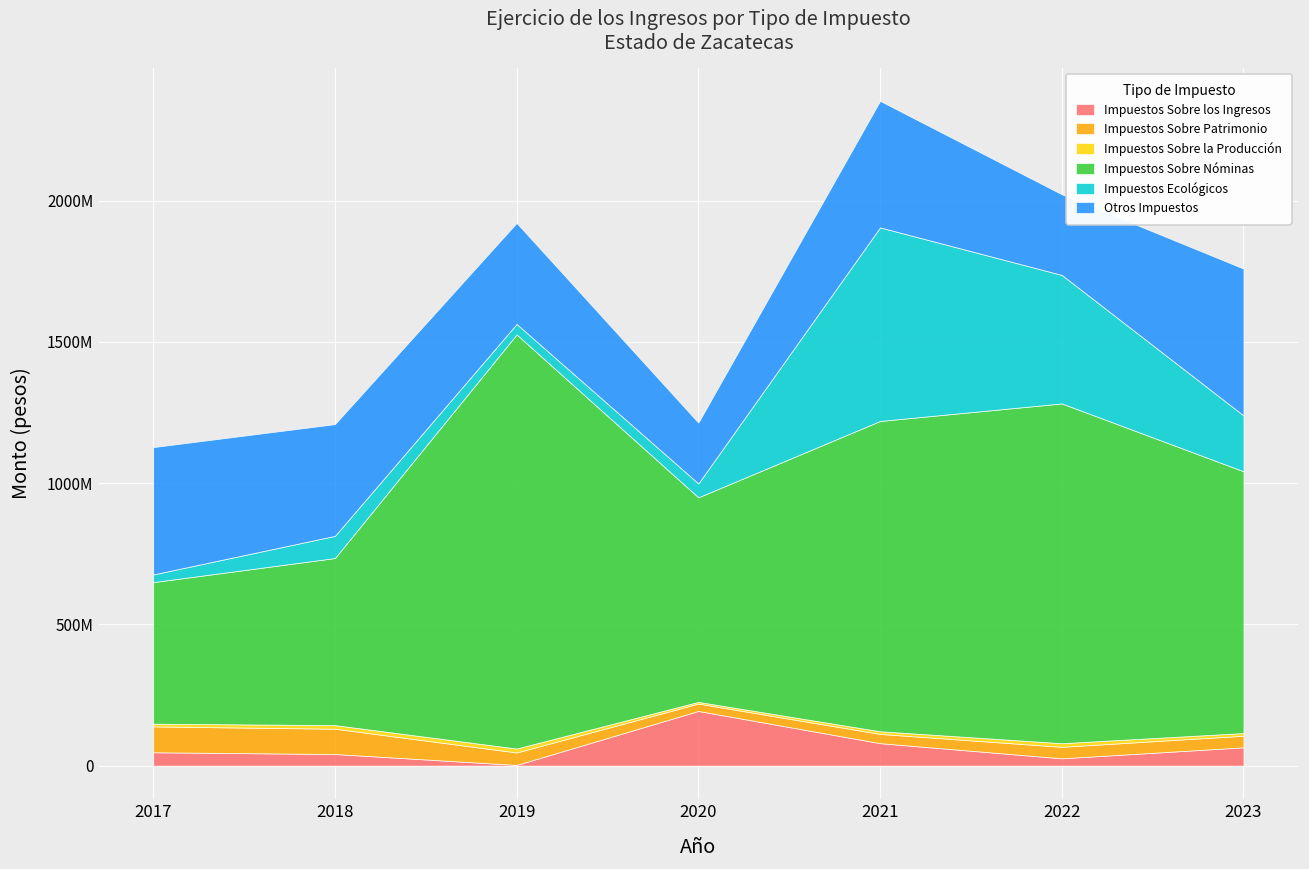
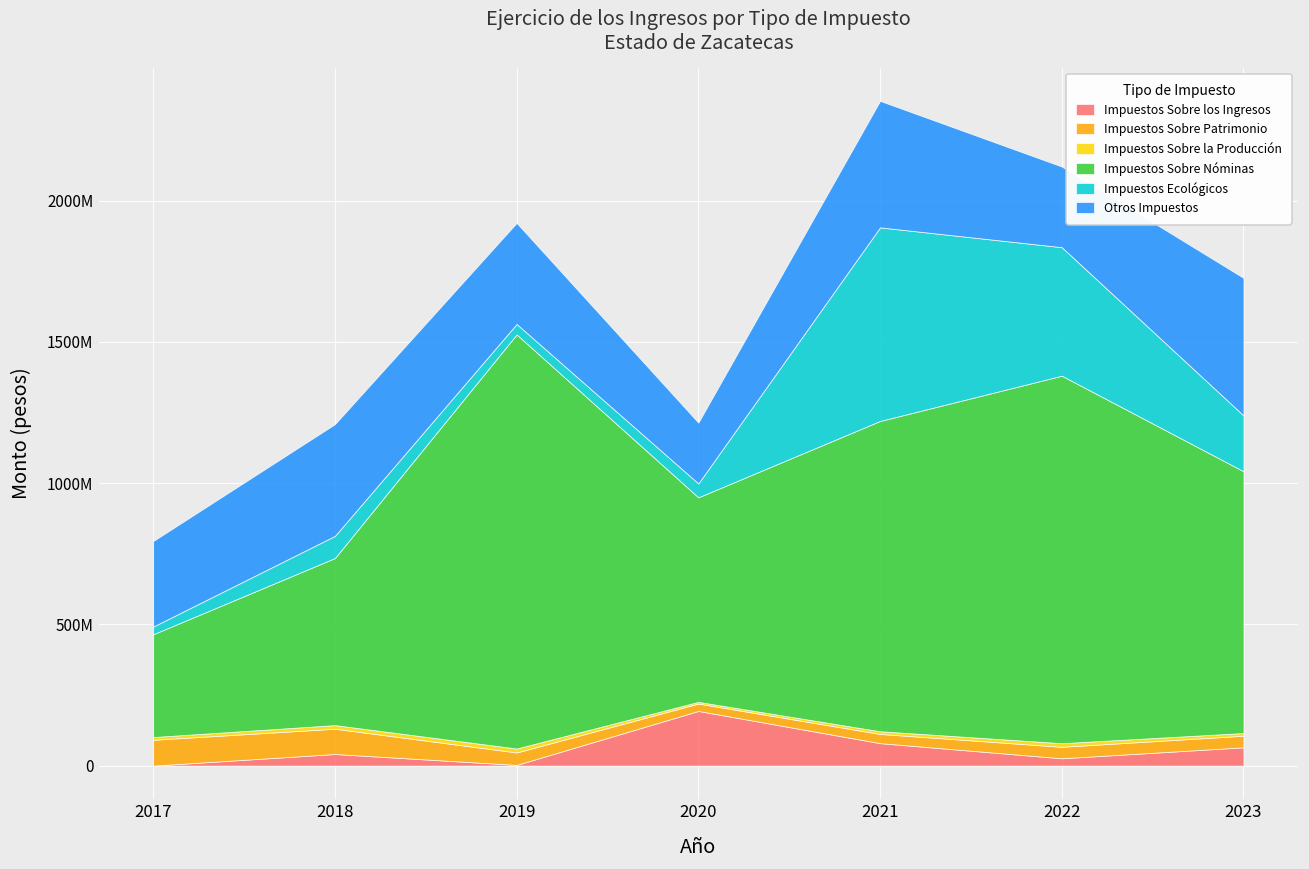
  {
    "Impuestos Sobre los Ingresos": {
-     "2017": 50000000,
+     "2017": 0,
      "2018": 40000000,
      "2020": 190000000,
      "2021": 80000000,
      "2022": 30000000,
      "2023": 60000000
    },
    "Impuestos Sobre Nóminas": {
-     "2017": 500000000,
+     "2017": 360000000,
      "2018": 590000000,
      "2019": 1470000000,
      "2020": 720000000,
      "2021": 1100000000,
-     "2022": 1200000000,
+     "2022": 1300000000,
      "2023": 930000000
    },
    "Impuestos Ecológicos": {
      "2017": 30000000,
      "2018": 80000000,
      "2019": 40000000,
      "2020": 50000000,
      "2021": 690000000,
      "2022": 450000000,
      "2023": 200000000
    },
    "Otros Impuestos": {
-     "2017": 450000000,
+     "2017": 300000000,
      "2018": 400000000,
      "2019": 360000000,
      "2020": 220000000,
      "2021": 450000000,
      "2022": 290000000,
-     "2023": 520000000
+     "2023": 490000000
    }
  }
